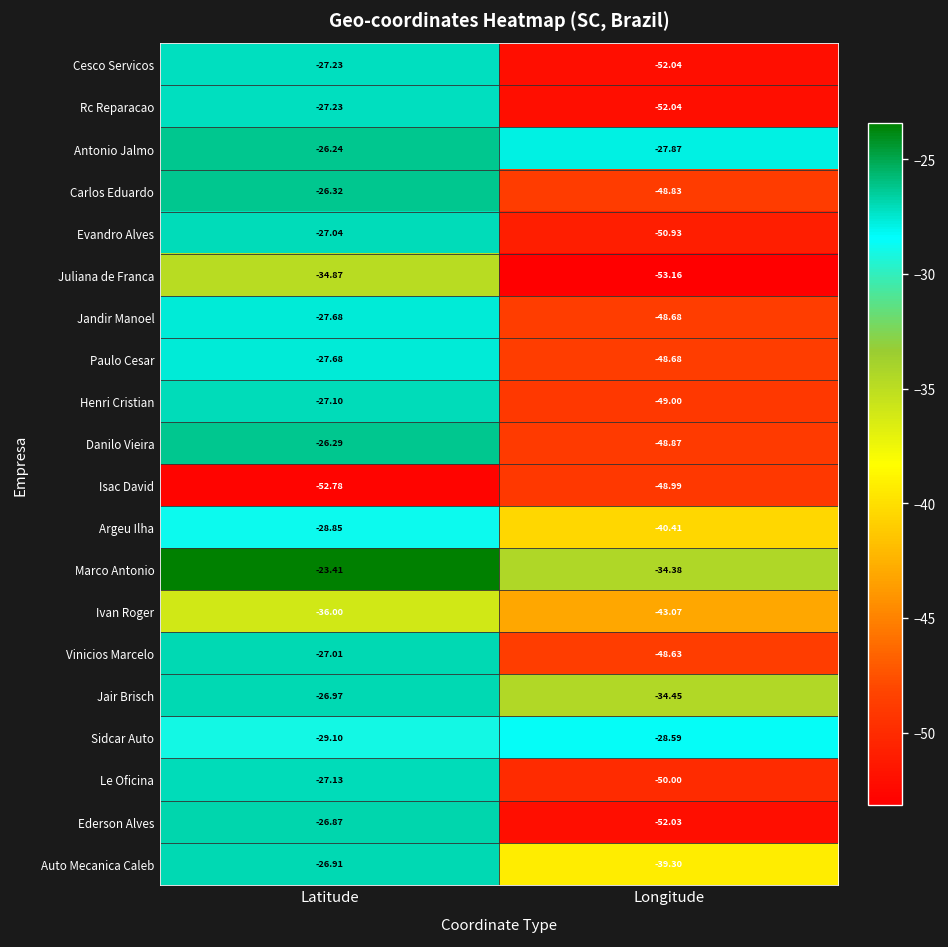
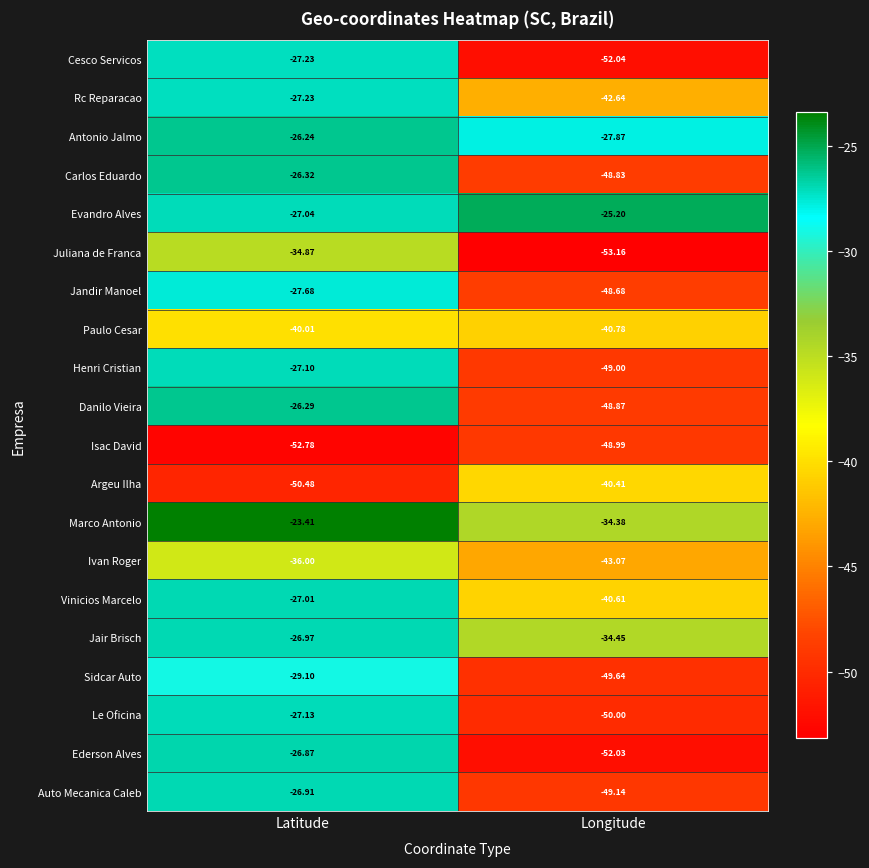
  {
    "Cesco Servicos": {
      "Latitude": -27.23,
      "Longitude": -52.04
    },
    "Rc Reparacao": {
      "Latitude": -27.23,
-     "Longitude": -52.04
+     "Longitude": -42.64
    },
    "Antonio Jalmo": {
      "Latitude": -26.24,
      "Longitude": -27.87
    },
    "Carlos Eduardo": {
      "Latitude": -26.32,
      "Longitude": -48.83
    },
    "Evandro Alves": {
      "Latitude": -27.04,
-     "Longitude": -50.93
+     "Longitude": -25.20
    },
    "Juliana de Franca": {
      "Latitude": -34.87,
      "Longitude": -53.16
    },
    "Jandir Manoel": {
      "Latitude": -27.68,
      "Longitude": -48.68
    },
    "Paulo Cesar": {
-     "Latitude": -27.68,
-     "Longitude": -48.68
+     "Latitude": -40.01,
+     "Longitude": -40.78
    },
    "Henri Cristian": {
      "Latitude": -27.10,
      "Longitude": -49.00
    },
    "Danilo Vieira": {
      "Latitude": -26.29,
      "Longitude": -48.87
    },
    "Isac David": {
      "Latitude": -52.78,
      "Longitude": -48.99
    },
    "Argeu Ilha": {
-     "Latitude": -28.85,
+     "Latitude": -50.48,
      "Longitude": -40.41
    },
    "Marco Antonio": {
      "Latitude": -23.41,
      "Longitude": -34.38
    },
    "Ivan Roger": {
      "Latitude": -36.00,
      "Longitude": -43.07
    },
    "Vinicios Marcelo": {
      "Latitude": -27.01,
-     "Longitude": -48.63
+     "Longitude": -40.61
    },
    "Jair Brisch": {
      "Latitude": -26.97,
      "Longitude": -34.45
    },
    "Sidcar Auto": {
      "Latitude": -29.10,
-     "Longitude": -28.59
+     "Longitude": -49.64
    },
    "Le Oficina": {
      "Latitude": -27.13,
      "Longitude": -50.00
    },
    "Ederson Alves": {
      "Latitude": -26.87,
      "Longitude": -52.03
    },
    "Auto Mecanica Caleb": {
      "Latitude": -26.91,
-     "Longitude": -39.30
+     "Longitude": -49.14
    }
  }
